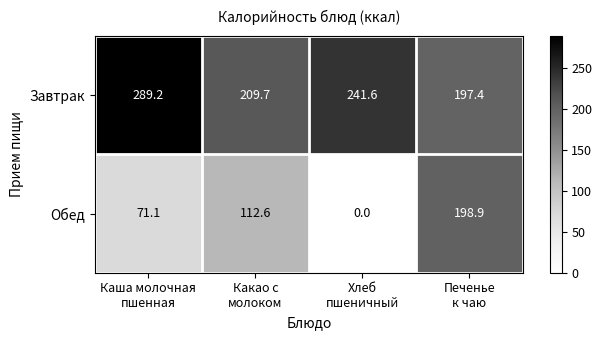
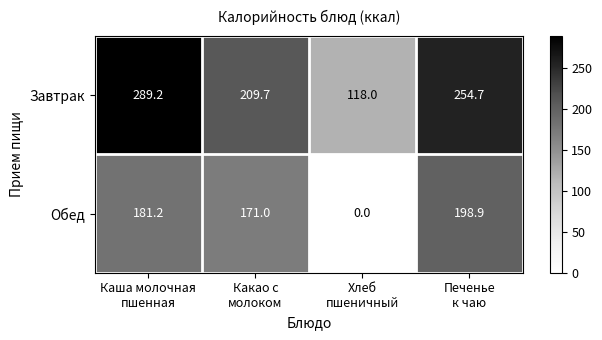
  {
    "Завтрак": {
      "Каша молочная пшенная": 289.2,
      "Какао с молоком": 209.7,
-     "Хлеб пшеничный": 241.6,
-     "Печенье к чаю": 197.4
+     "Хлеб пшеничный": 118.0,
+     "Печенье к чаю": 254.7
    },
    "Обед": {
-     "Каша молочная пшенная": 71.1,
-     "Какао с молоком": 112.6,
+     "Каша молочная пшенная": 181.2,
+     "Какао с молоком": 171.0,
      "Хлеб пшеничный": 0.0,
      "Печенье к чаю": 198.9
    }
  }
